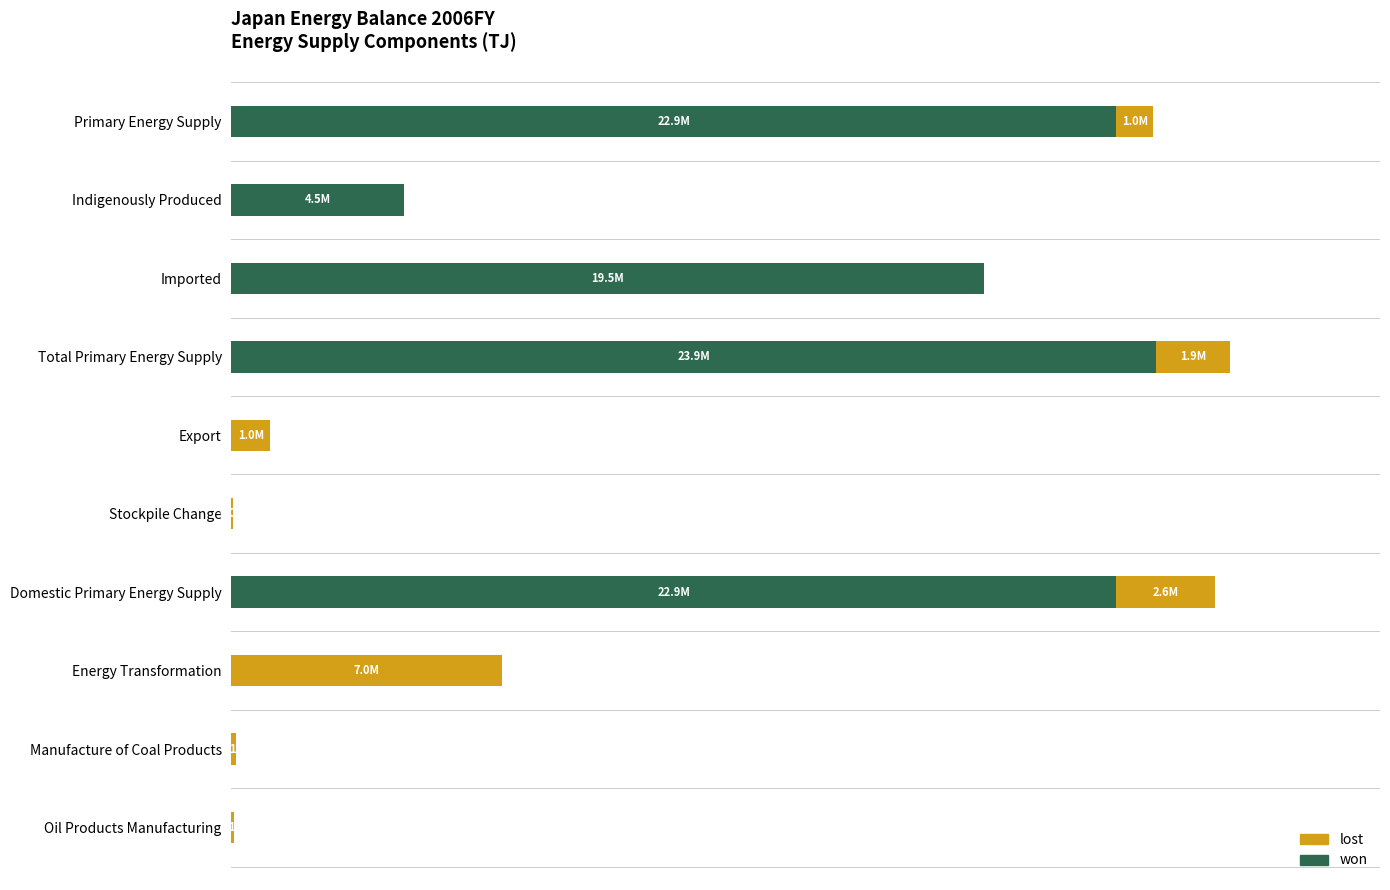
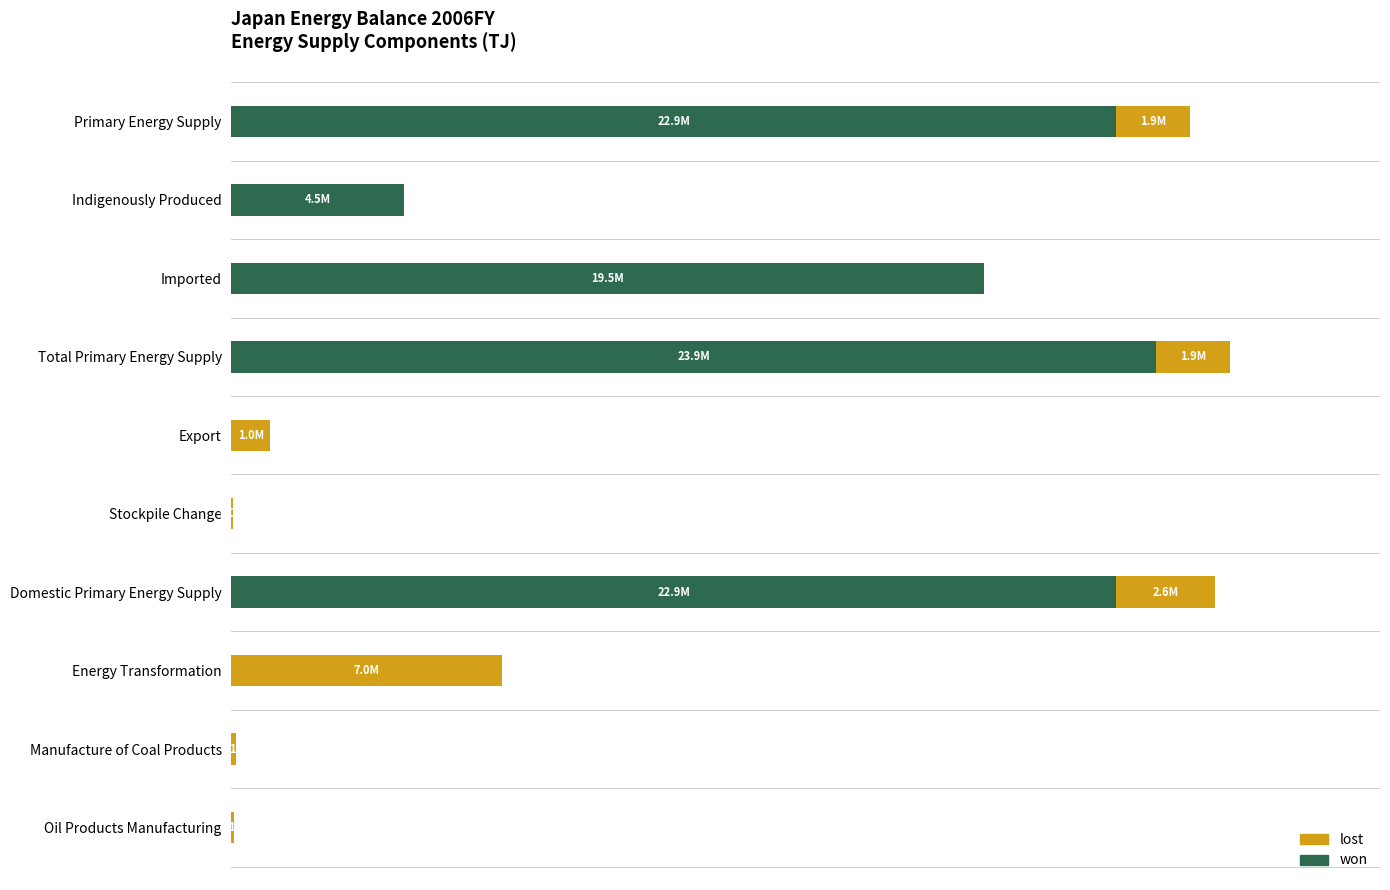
  {
    "won": {
      "Primary Energy Supply": "22.9M",
      "Indigenously Produced": "4.5M",
      "Imported": "19.5M",
      "Total Primary Energy Supply": "23.9M",
      "Domestic Primary Energy Supply": "22.9M"
    },
    "lost": {
-     "Primary Energy Supply": "1.0M",
+     "Primary Energy Supply": "1.9M",
      "Total Primary Energy Supply": "1.9M",
      "Export": "1.0M",
      "Domestic Primary Energy Supply": "2.6M",
      "Energy Transformation": "7.0M"
    }
  }
